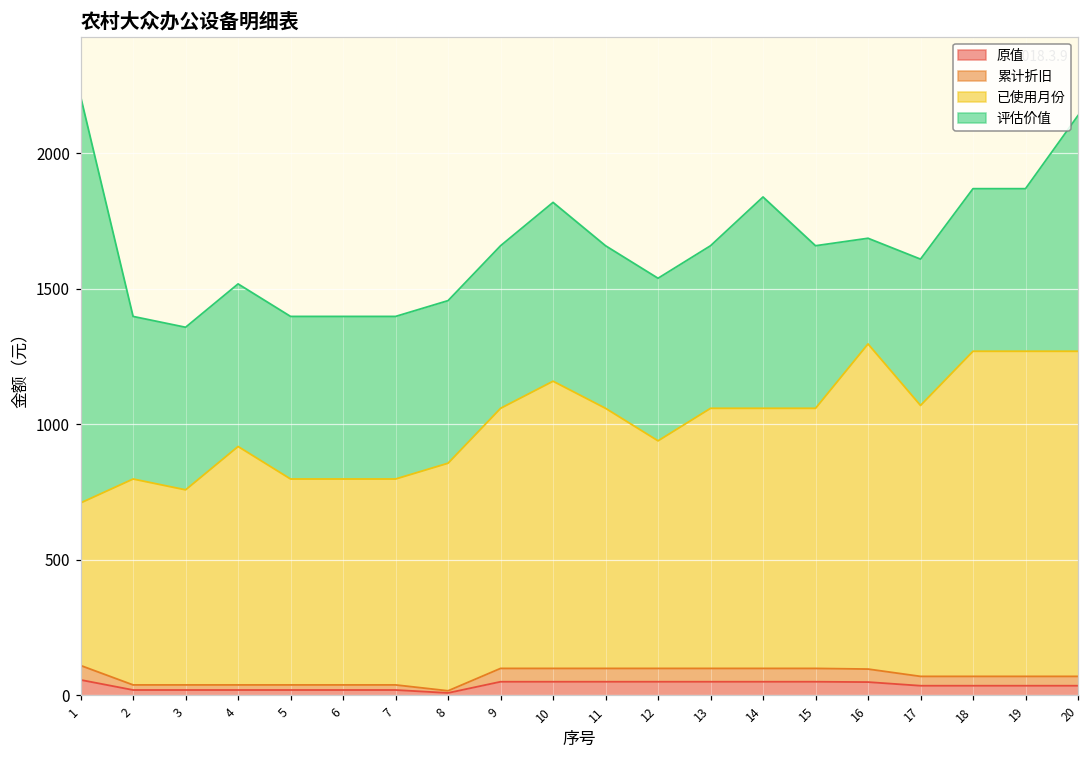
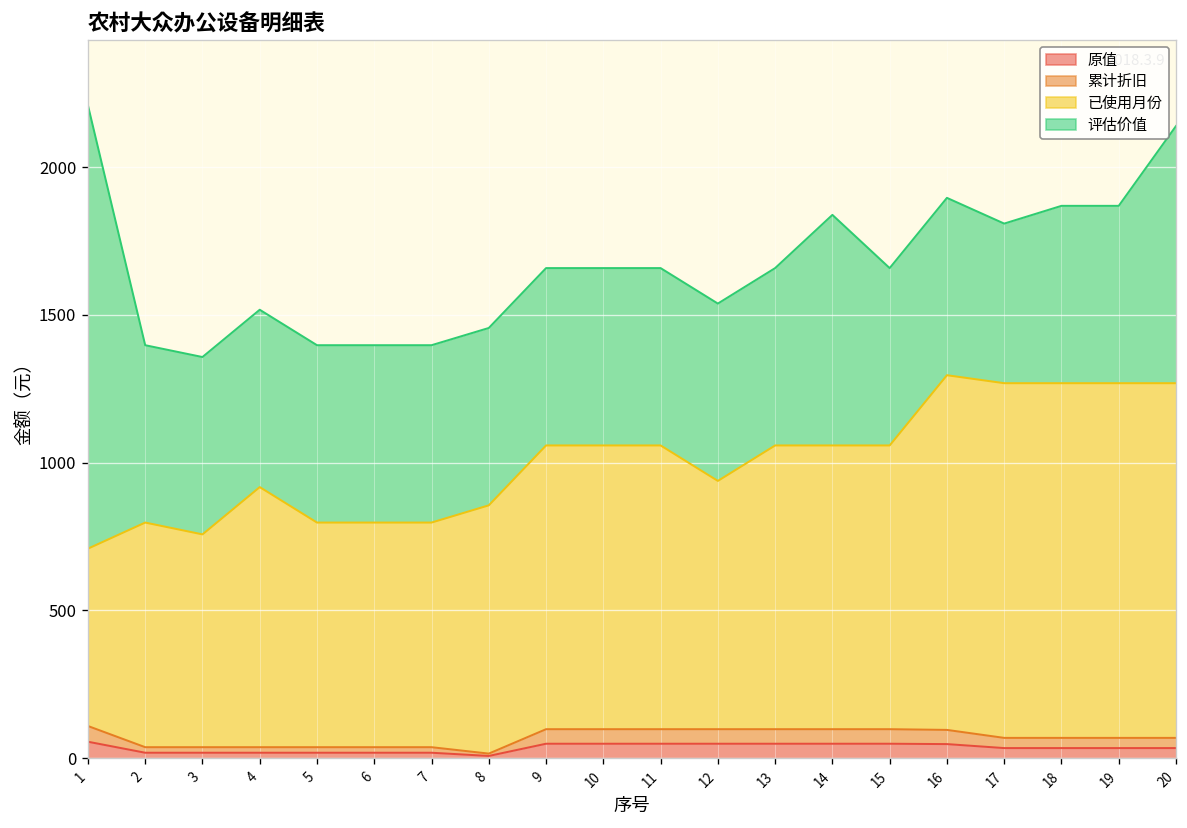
  {
    "已使用月份": {
      "1": 600,
      "2": 760,
      "3": 720,
      "4": 880,
      "5": 760,
      "6": 760,
      "7": 760,
      "8": 840,
      "9": 960,
-     "10": 1060,
+     "10": 960,
      "11": 960,
      "12": 840,
      "13": 960,
      "14": 960,
      "15": 960,
      "16": 1200,
-     "17": 1000,
+     "17": 1200,
      "18": 1200,
      "19": 1200,
      "20": 1200
    },
    "评估价值": {
      "1": 1500,
      "2": 600,
      "3": 600,
      "4": 600,
      "5": 600,
      "6": 600,
      "7": 600,
      "8": 600,
      "9": 600,
-     "10": 660,
+     "10": 600,
      "11": 600,
      "12": 600,
      "13": 600,
      "14": 780,
      "15": 600,
-     "16": 390,
+     "16": 600,
      "17": 540,
      "18": 600,
      "19": 600,
      "20": 870
    }
  }
